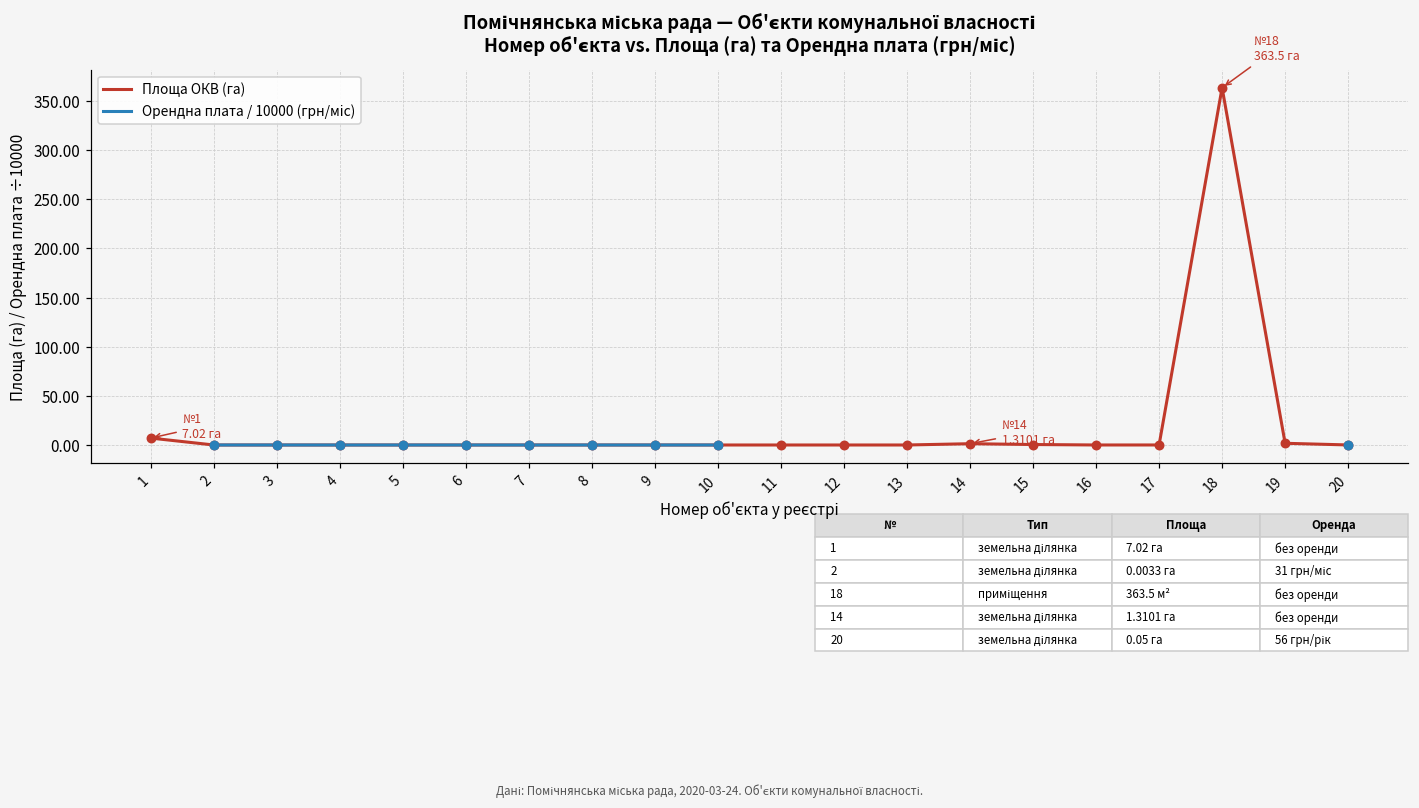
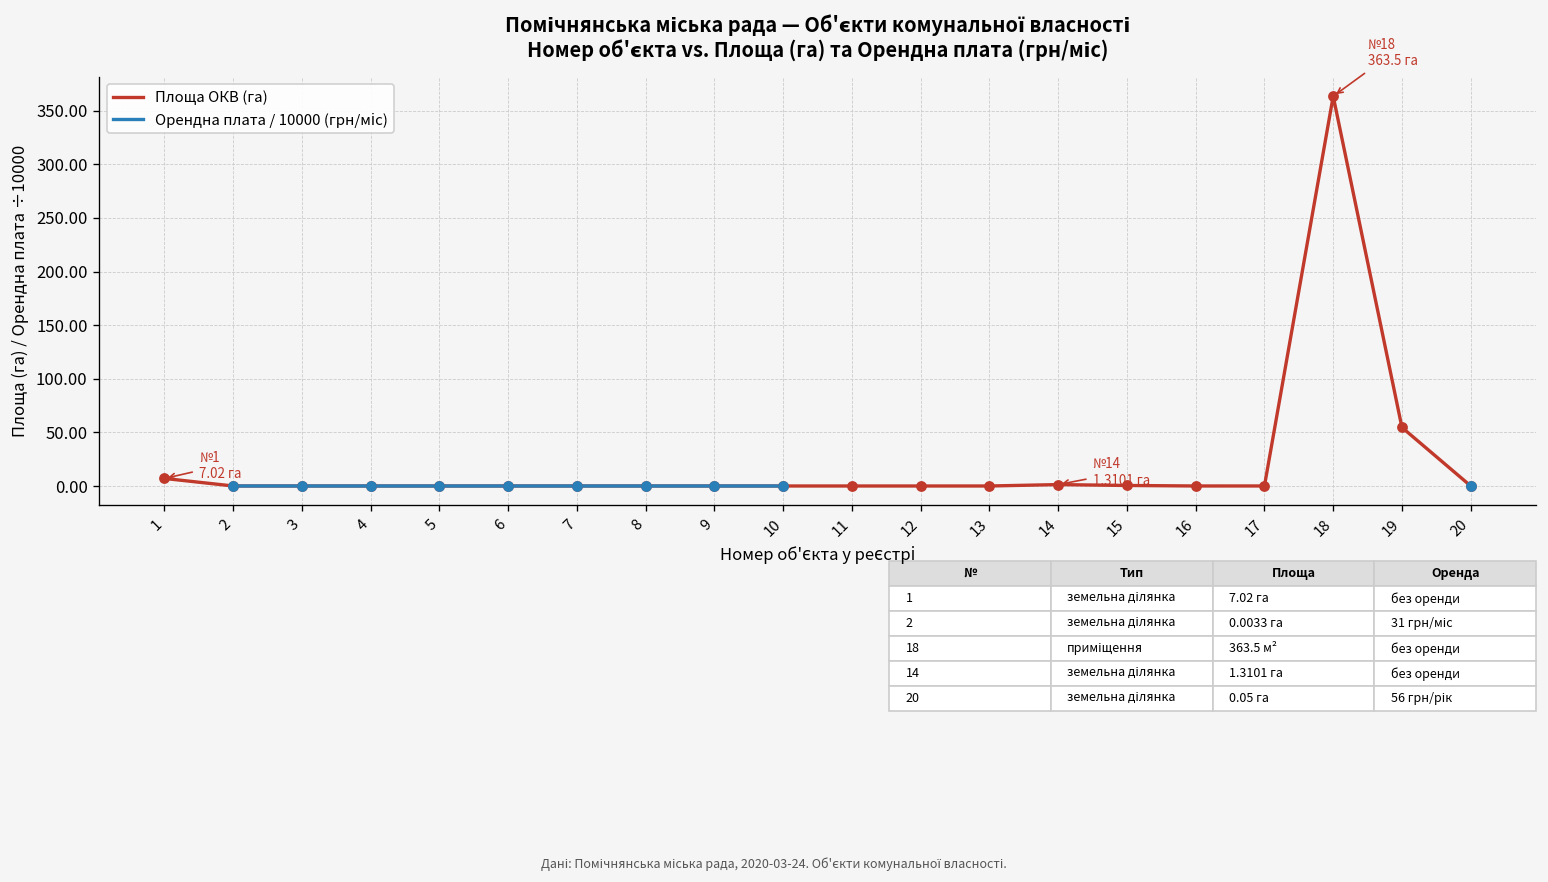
  {
    "Площа ОКВ (га)": {
      "11": 0,
      "12": 0,
      "13": 0,
      "14": 0,
      "16": 0,
      "17": 0,
-     "19": 0
+     "19": 50
    }
  }
